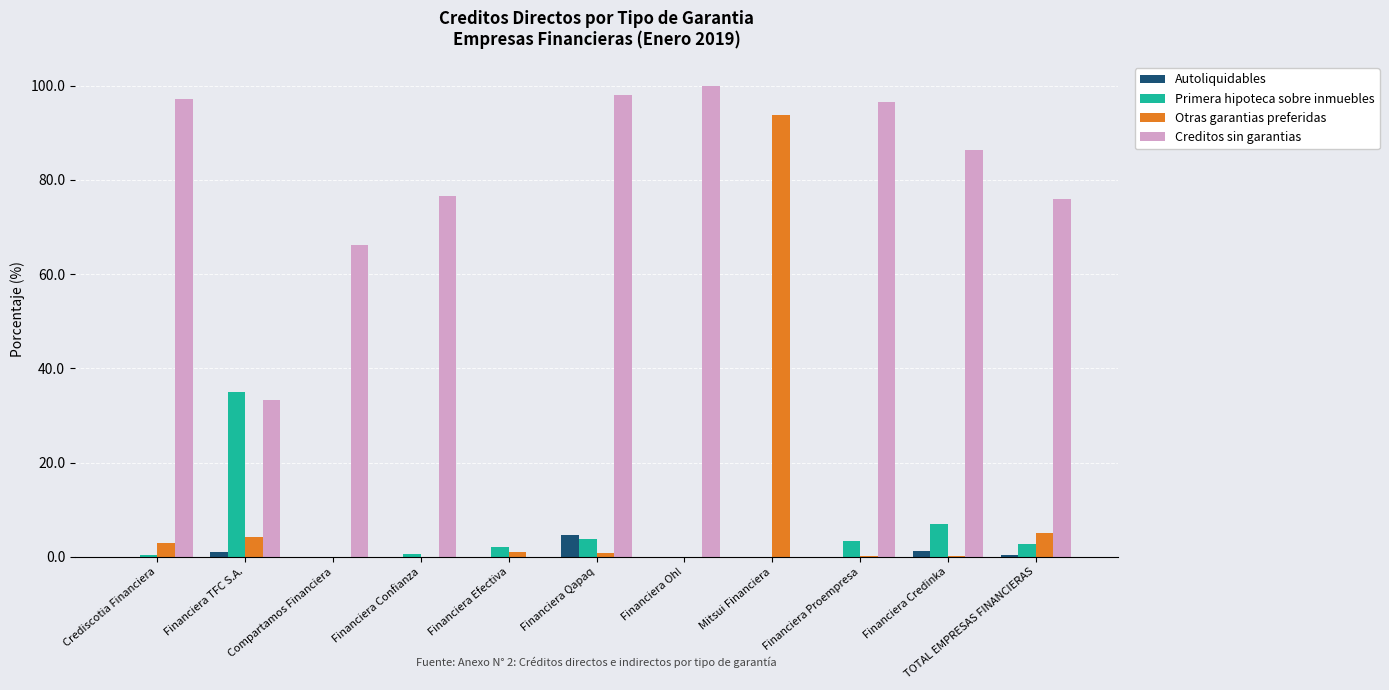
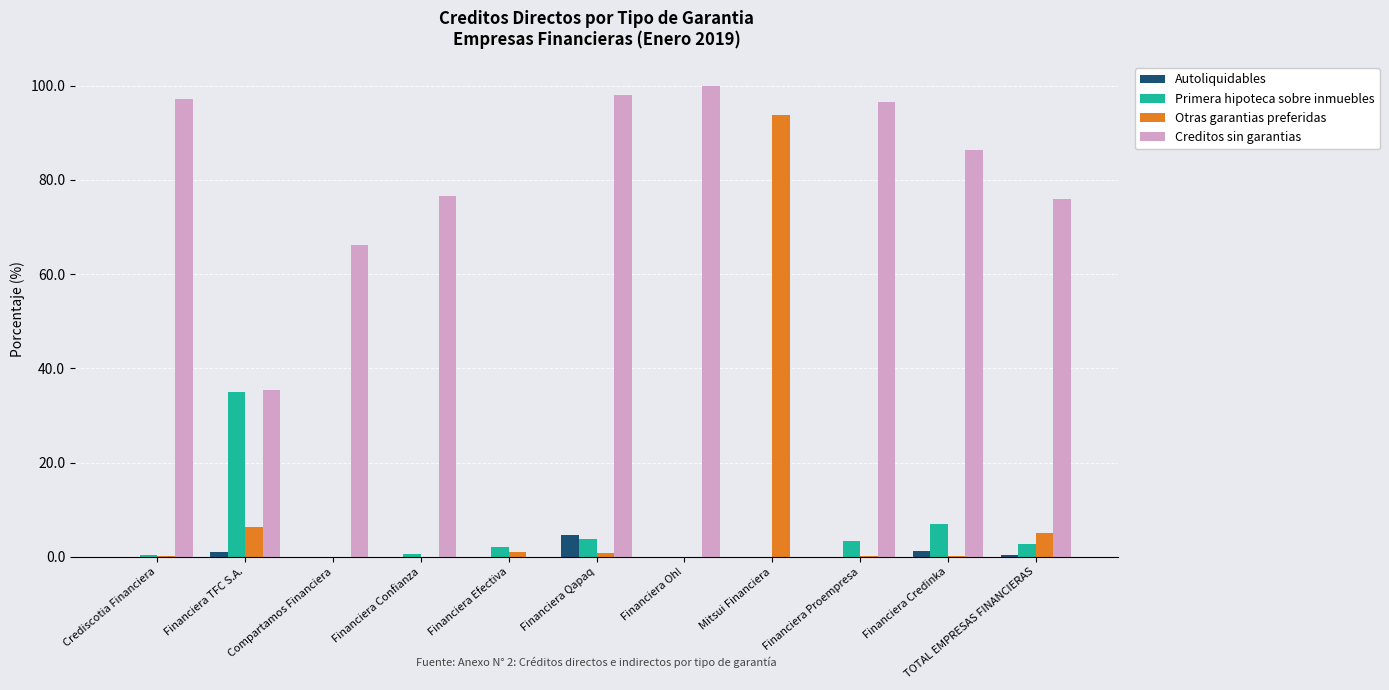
  {
    "Autoliquidables": {
      "Financiera TFC S.A.": 1,
      "Compartamos Financiera": 0,
      "Financiera Confianza": 0,
      "Financiera Efectiva": 0,
      "Financiera Qapaq": 5,
      "Financiera Oh!": 0,
      "Mitsui Financiera": 0,
      "Financiera Proempresa": 0,
      "Financiera Credinka": 1
    },
    "Primera hipoteca sobre inmuebles": {
      "Financiera TFC S.A.": 35,
      "Financiera Confianza": 1,
      "Financiera Efectiva": 2,
      "Financiera Qapaq": 4,
      "Financiera Oh!": 0,
      "Mitsui Financiera": 0,
      "Financiera Proempresa": 3,
      "Financiera Credinka": 7,
      "TOTAL EMPRESAS FINANCIERAS": 3
    },
    "Otras garantias preferidas": {
-     "Crediscotia Financiera": 3,
-     "Financiera TFC S.A.": 4,
+     "Crediscotia Financiera": 0,
+     "Financiera TFC S.A.": 6,
      "Compartamos Financiera": 0,
      "Financiera Confianza": 0,
      "Financiera Efectiva": 1,
      "Financiera Qapaq": 1,
      "Financiera Oh!": 0,
      "Mitsui Financiera": 94,
      "TOTAL EMPRESAS FINANCIERAS": 5
    },
    "Creditos sin garantias": {
      "Crediscotia Financiera": 97,
-     "Financiera TFC S.A.": 33,
+     "Financiera TFC S.A.": 35,
      "Compartamos Financiera": 66,
      "Financiera Confianza": 77,
      "Financiera Efectiva": 0,
      "Financiera Qapaq": 98,
      "Financiera Oh!": 100,
      "Mitsui Financiera": 0,
      "Financiera Proempresa": 97,
      "Financiera Credinka": 86,
      "TOTAL EMPRESAS FINANCIERAS": 76
    }
  }
